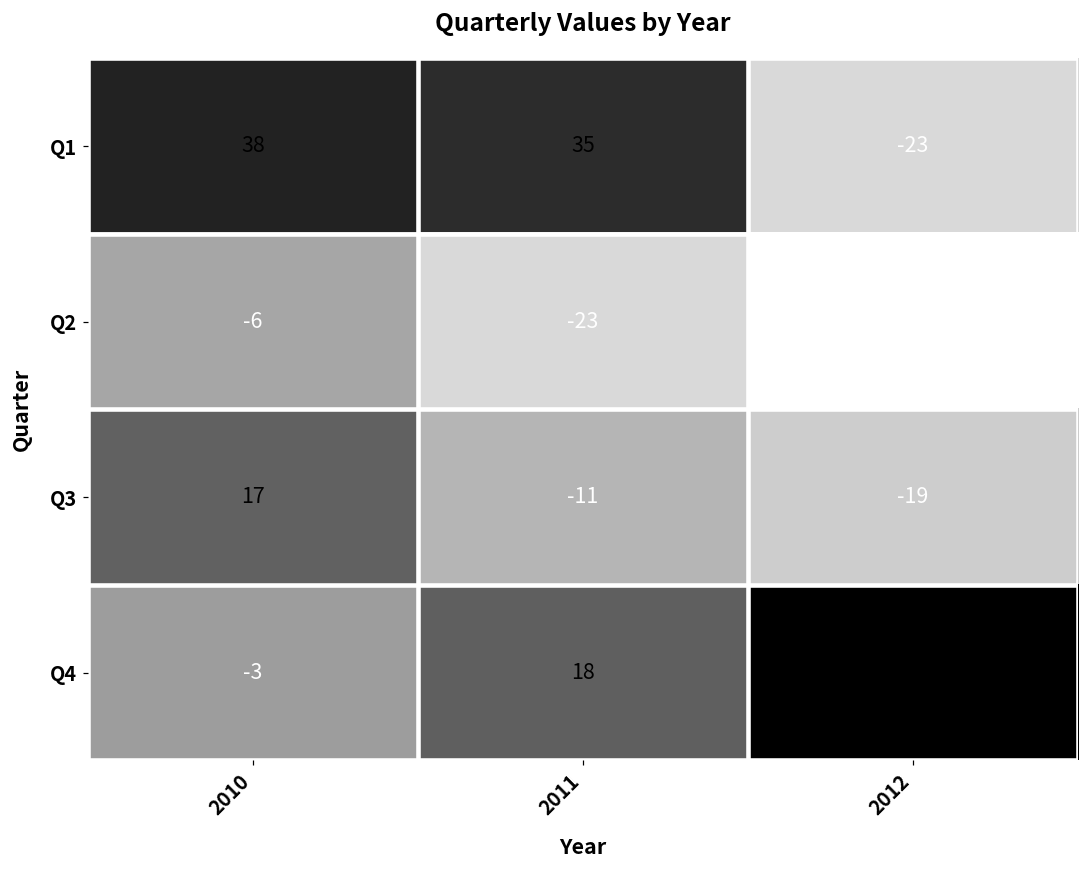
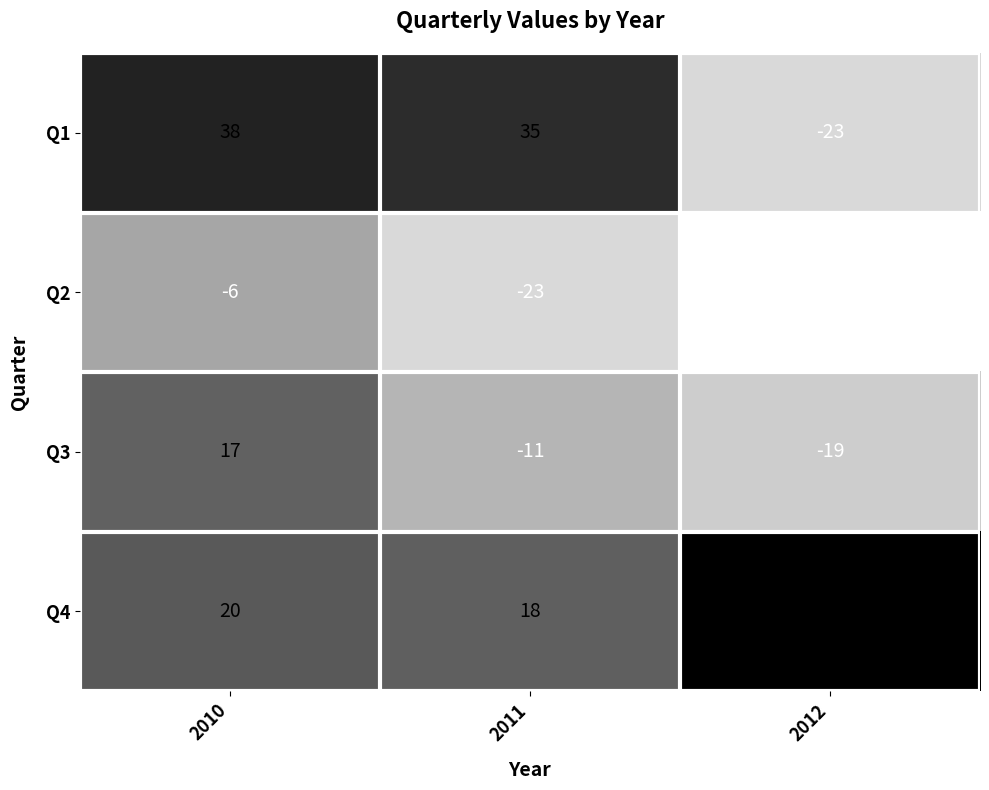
  {
    "Q2": {
      "2010": -6
    },
    "Q3": {
      "2010": 17,
      "2011": -11,
      "2012": -19
    },
    "Q4": {
-     "2010": -3,
+     "2010": 20,
      "2011": 18
    }
  }
